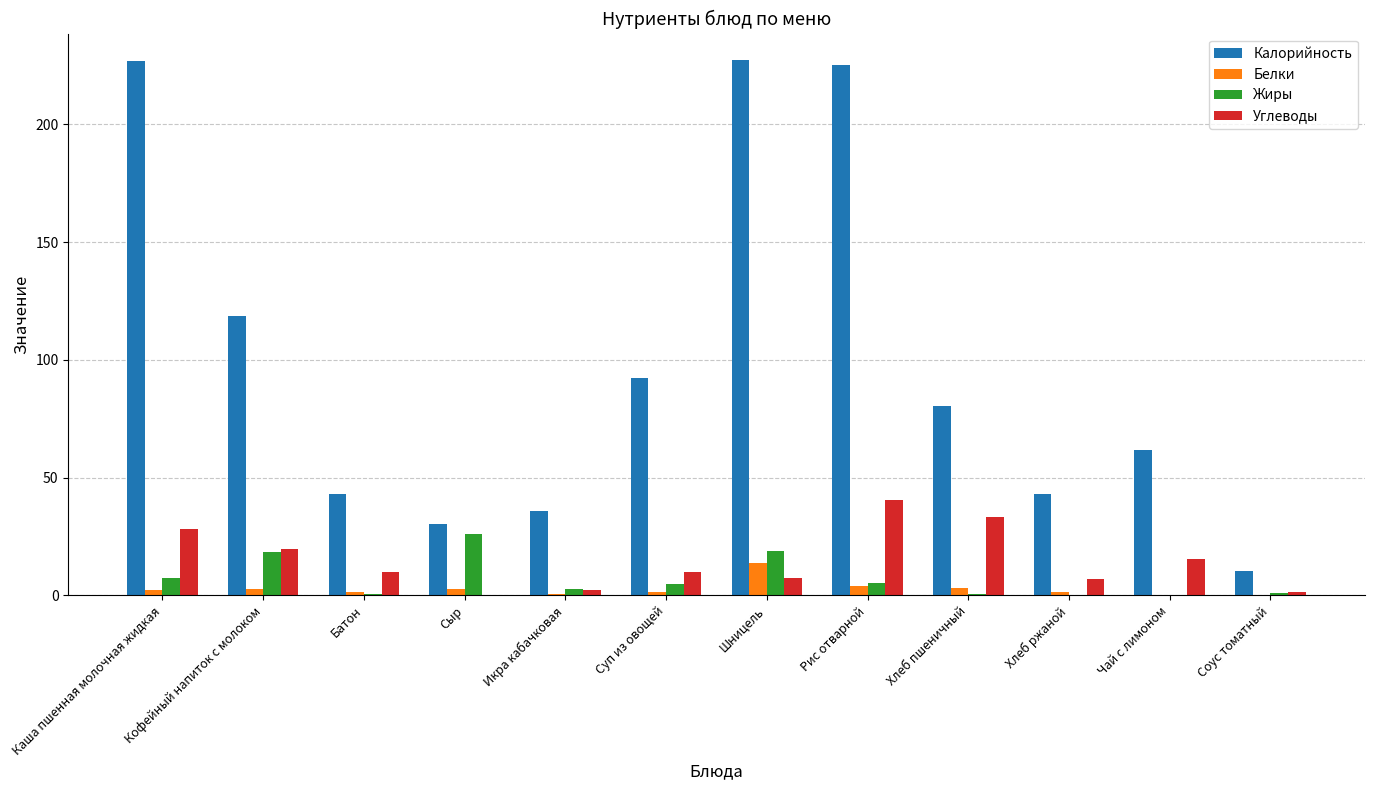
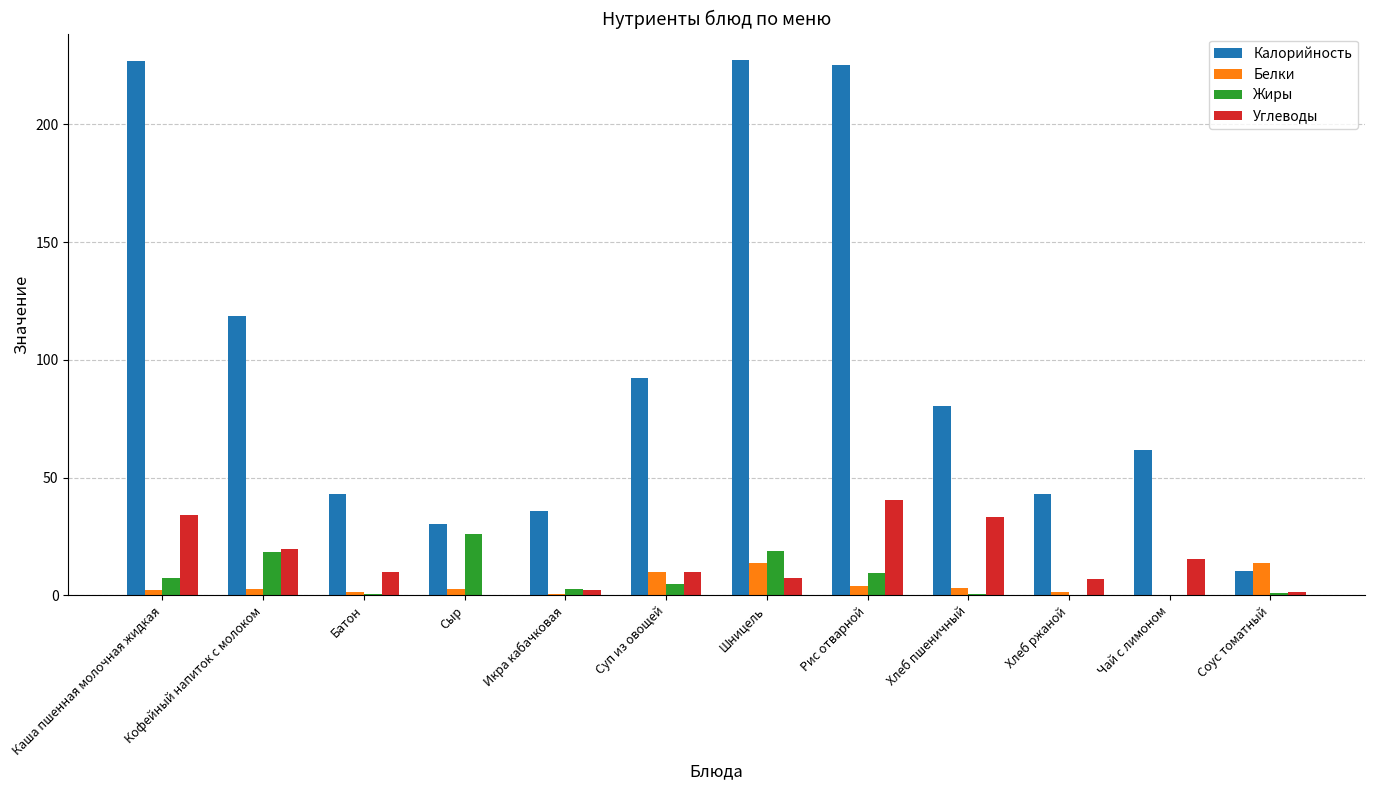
  {
    "Калорийность": {
      "Каша пшенная молочная жидкая": 227,
      "Кофейный напиток с молоком": 119,
      "Батон": 43,
      "Сыр": 30,
      "Икра кабачковая": 36,
      "Суп из овощей": 92,
      "Шницель": 227,
      "Рис отварной": 225,
      "Хлеб пшеничный": 81,
      "Хлеб ржаной": 43,
      "Чай с лимоном": 62,
      "Соус томатный": 10
    },
    "Белки": {
      "Каша пшенная молочная жидкая": 2,
      "Кофейный напиток с молоком": 3,
      "Батон": 2,
      "Сыр": 3,
-     "Суп из овощей": 2,
+     "Суп из овощей": 10,
      "Шницель": 14,
      "Рис отварной": 4,
      "Хлеб пшеничный": 3,
      "Хлеб ржаной": 1,
-     "Соус томатный": 0
+     "Соус томатный": 14
    },
    "Жиры": {
      "Каша пшенная молочная жидкая": 7,
      "Кофейный напиток с молоком": 18,
      "Сыр": 26,
      "Икра кабачковая": 3,
      "Суп из овощей": 5,
      "Шницель": 19,
-     "Рис отварной": 5,
+     "Рис отварной": 10,
      "Соус томатный": 1
    },
    "Углеводы": {
-     "Каша пшенная молочная жидкая": 28,
+     "Каша пшенная молочная жидкая": 34,
      "Кофейный напиток с молоком": 20,
      "Батон": 10,
      "Сыр": 0,
      "Икра кабачковая": 2,
      "Суп из овощей": 10,
      "Шницель": 7,
      "Рис отварной": 40,
      "Хлеб пшеничный": 33,
      "Хлеб ржаной": 7,
      "Чай с лимоном": 15,
      "Соус томатный": 2
    }
  }
